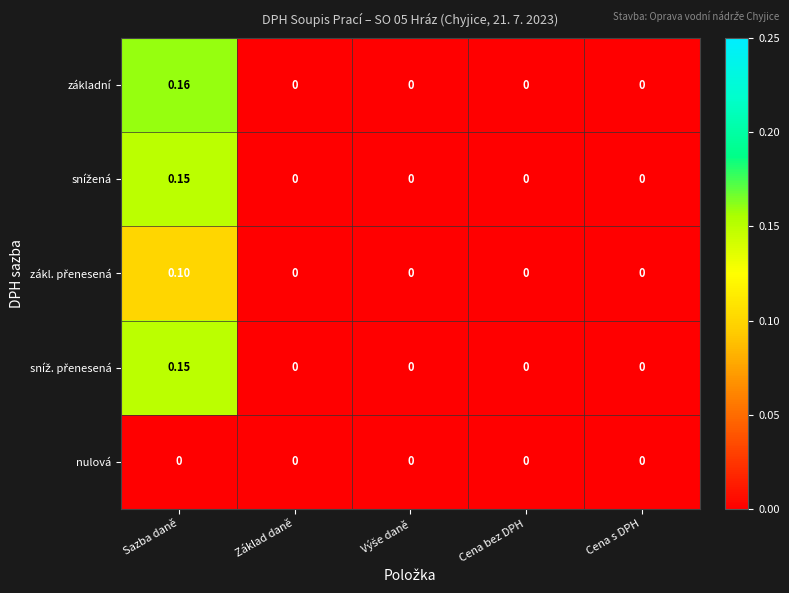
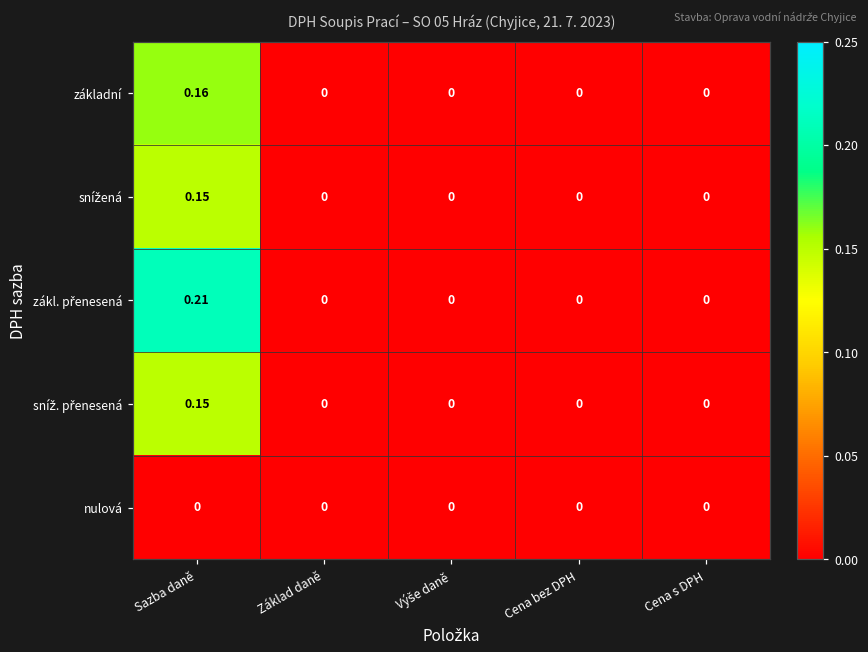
  {
    "základní": {
      "Sazba daně": 0.16,
      "Základ daně": 0,
      "Výše daně": 0,
      "Cena bez DPH": 0,
      "Cena s DPH": 0
    },
    "snížená": {
      "Sazba daně": 0.15,
      "Základ daně": 0,
      "Výše daně": 0,
      "Cena bez DPH": 0,
      "Cena s DPH": 0
    },
    "zákl. přenesená": {
-     "Sazba daně": 0.10,
+     "Sazba daně": 0.21,
      "Základ daně": 0,
      "Výše daně": 0,
      "Cena bez DPH": 0,
      "Cena s DPH": 0
    },
    "sníž. přenesená": {
      "Sazba daně": 0.15,
      "Základ daně": 0,
      "Výše daně": 0,
      "Cena bez DPH": 0,
      "Cena s DPH": 0
    },
    "nulová": {
      "Sazba daně": 0,
      "Základ daně": 0,
      "Výše daně": 0,
      "Cena bez DPH": 0,
      "Cena s DPH": 0
    }
  }
